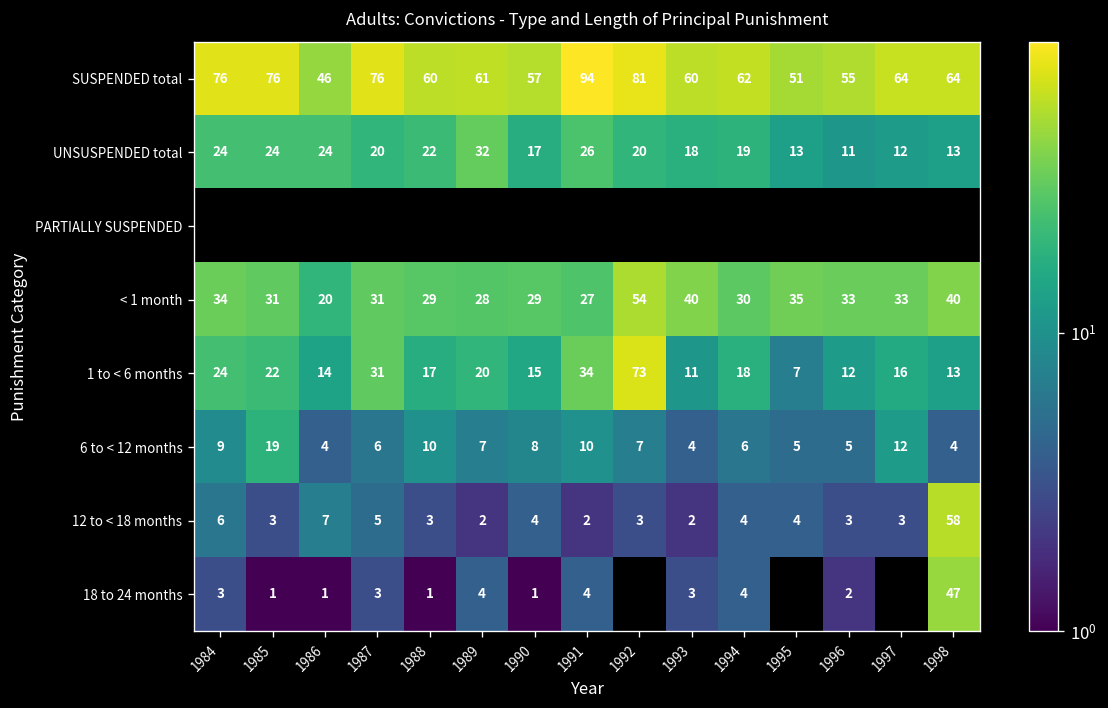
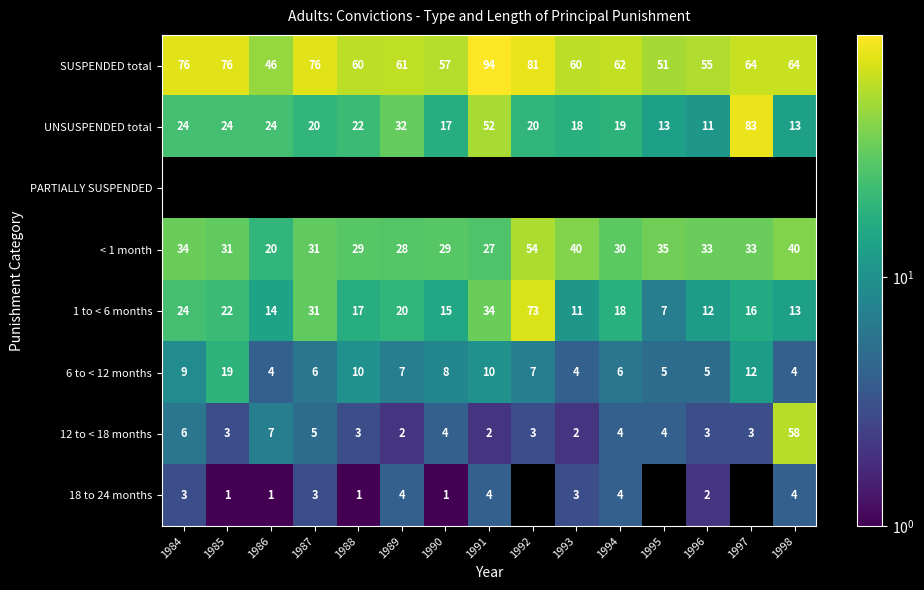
  {
    "SUSPENDED total": {
      "1984": 76,
      "1985": 76,
      "1986": 46,
      "1987": 76,
      "1988": 60,
      "1989": 61,
      "1990": 57,
      "1991": 94,
      "1992": 81,
      "1993": 60,
      "1994": 62,
      "1995": 51,
      "1996": 55,
      "1997": 64,
      "1998": 64
    },
    "UNSUSPENDED total": {
      "1984": 24,
      "1985": 24,
      "1986": 24,
      "1987": 20,
      "1988": 22,
      "1989": 32,
      "1990": 17,
-     "1991": 26,
+     "1991": 52,
      "1992": 20,
      "1993": 18,
      "1994": 19,
      "1995": 13,
      "1996": 11,
-     "1997": 12,
+     "1997": 83,
      "1998": 13
    },
    "< 1 month": {
      "1984": 34,
      "1985": 31,
      "1986": 20,
      "1987": 31,
      "1988": 29,
      "1989": 28,
      "1990": 29,
      "1991": 27,
      "1992": 54,
      "1993": 40,
      "1994": 30,
      "1995": 35,
      "1996": 33,
      "1997": 33,
      "1998": 40
    },
    "1 to < 6 months": {
      "1984": 24,
      "1985": 22,
      "1986": 14,
      "1987": 31,
      "1988": 17,
      "1989": 20,
      "1990": 15,
      "1991": 34,
      "1992": 73,
      "1993": 11,
      "1994": 18,
      "1995": 7,
      "1996": 12,
      "1997": 16,
      "1998": 13
    },
    "6 to < 12 months": {
      "1984": 9,
      "1985": 19,
      "1986": 4,
      "1987": 6,
      "1988": 10,
      "1989": 7,
      "1990": 8,
      "1991": 10,
      "1992": 7,
      "1993": 4,
      "1994": 6,
      "1995": 5,
      "1996": 5,
      "1997": 12,
      "1998": 4
    },
    "12 to < 18 months": {
      "1984": 6,
      "1985": 3,
      "1986": 7,
      "1987": 5,
      "1988": 3,
      "1989": 2,
      "1990": 4,
      "1991": 2,
      "1992": 3,
      "1993": 2,
      "1994": 4,
      "1995": 4,
      "1996": 3,
      "1997": 3,
      "1998": 58
    },
    "18 to 24 months": {
      "1984": 3,
      "1985": 1,
      "1986": 1,
      "1987": 3,
      "1988": 1,
      "1989": 4,
      "1990": 1,
      "1991": 4,
      "1993": 3,
      "1994": 4,
      "1996": 2,
-     "1998": 47
+     "1998": 4
    }
  }
